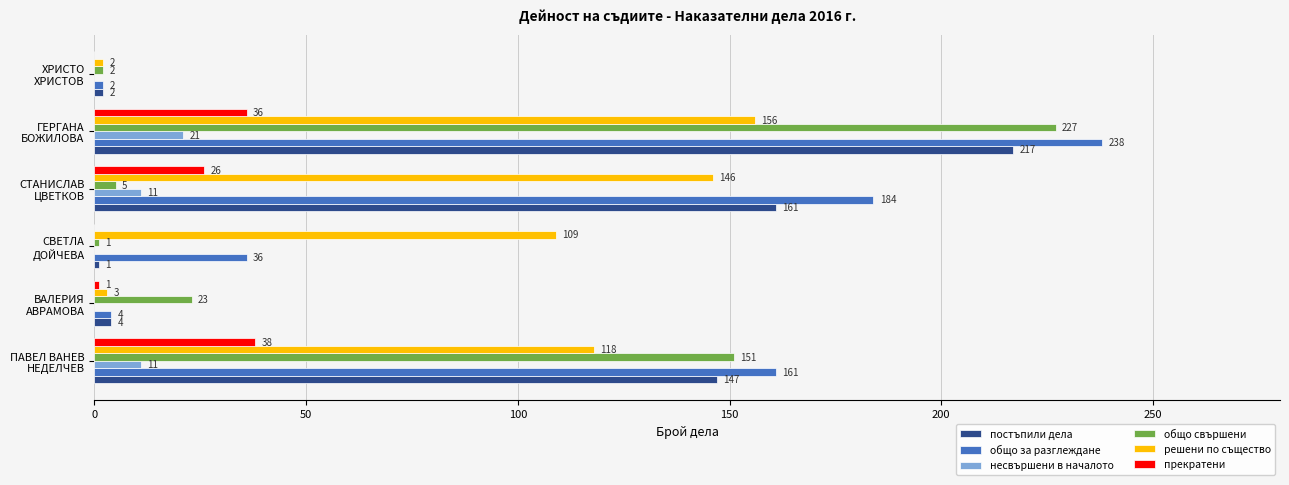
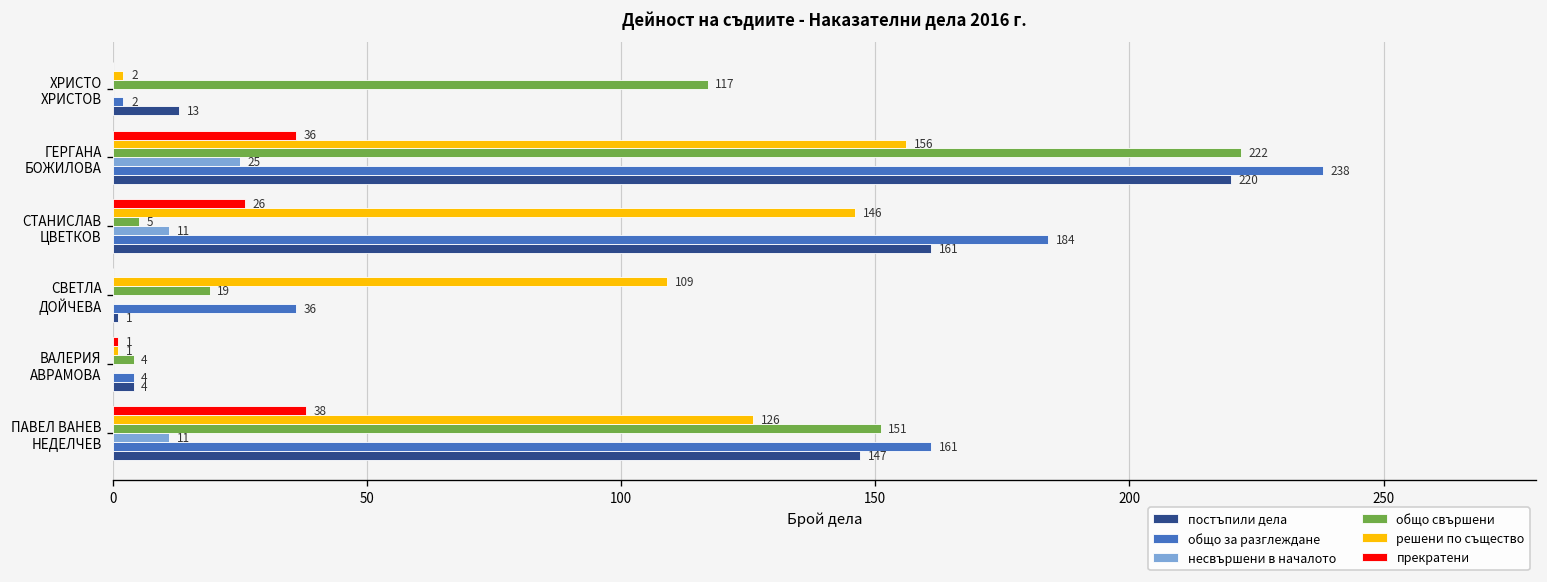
  {
    "постъпили дела": {
-     "ХРИСТО ХРИСТОВ": 2,
-     "ГЕРГАНА БОЖИЛОВА": 217,
+     "ХРИСТО ХРИСТОВ": 13,
+     "ГЕРГАНА БОЖИЛОВА": 220,
      "СТАНИСЛАВ ЦВЕТКОВ": 161,
      "СВЕТЛА ДОЙЧЕВА": 1,
      "ПАВЕЛ ВАНЕВ НЕДЕЛЧЕВ": 147
    },
    "общо за разглеждане": {
      "ХРИСТО ХРИСТОВ": 2,
      "ГЕРГАНА БОЖИЛОВА": 238,
      "СТАНИСЛАВ ЦВЕТКОВ": 184,
      "СВЕТЛА ДОЙЧЕВА": 36,
      "ПАВЕЛ ВАНЕВ НЕДЕЛЧЕВ": 161
    },
    "несвършени в началото": {
-     "ГЕРГАНА БОЖИЛОВА": 21,
+     "ГЕРГАНА БОЖИЛОВА": 25,
      "СТАНИСЛАВ ЦВЕТКОВ": 11,
      "ПАВЕЛ ВАНЕВ НЕДЕЛЧЕВ": 11
    },
    "общо свършени": {
-     "ХРИСТО ХРИСТОВ": 2,
-     "ГЕРГАНА БОЖИЛОВА": 227,
+     "ХРИСТО ХРИСТОВ": 117,
+     "ГЕРГАНА БОЖИЛОВА": 222,
      "СТАНИСЛАВ ЦВЕТКОВ": 5,
-     "СВЕТЛА ДОЙЧЕВА": 1,
-     "ВАЛЕРИЯ АВРАМОВА": 23,
+     "СВЕТЛА ДОЙЧЕВА": 19,
+     "ВАЛЕРИЯ АВРАМОВА": 4,
      "ПАВЕЛ ВАНЕВ НЕДЕЛЧЕВ": 151
    },
    "решени по същество": {
      "ХРИСТО ХРИСТОВ": 2,
      "ГЕРГАНА БОЖИЛОВА": 156,
      "СТАНИСЛАВ ЦВЕТКОВ": 146,
      "СВЕТЛА ДОЙЧЕВА": 109,
-     "ВАЛЕРИЯ АВРАМОВА": 3,
-     "ПАВЕЛ ВАНЕВ НЕДЕЛЧЕВ": 118
+     "ВАЛЕРИЯ АВРАМОВА": 1,
+     "ПАВЕЛ ВАНЕВ НЕДЕЛЧЕВ": 126
    },
    "прекратени": {
      "ГЕРГАНА БОЖИЛОВА": 36,
      "СТАНИСЛАВ ЦВЕТКОВ": 26,
      "ПАВЕЛ ВАНЕВ НЕДЕЛЧЕВ": 38
    }
  }
